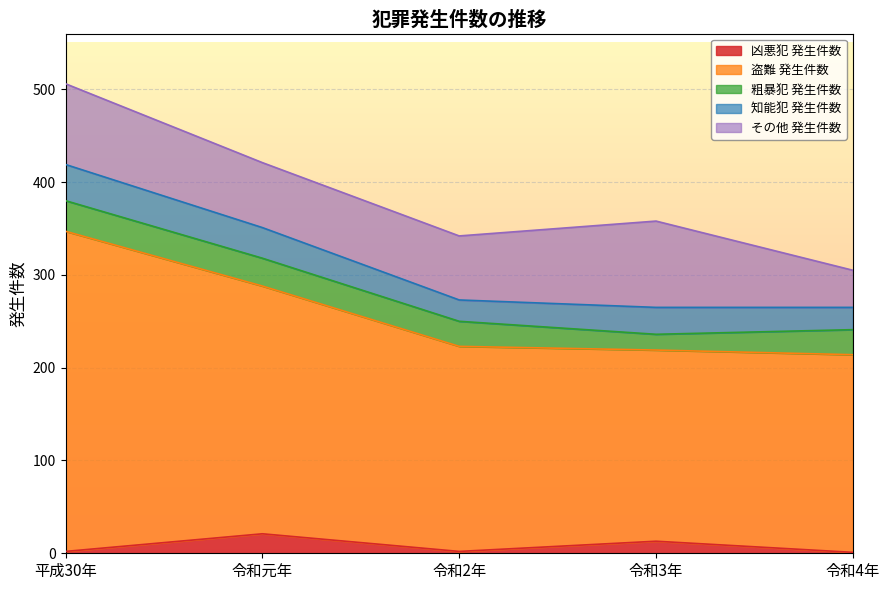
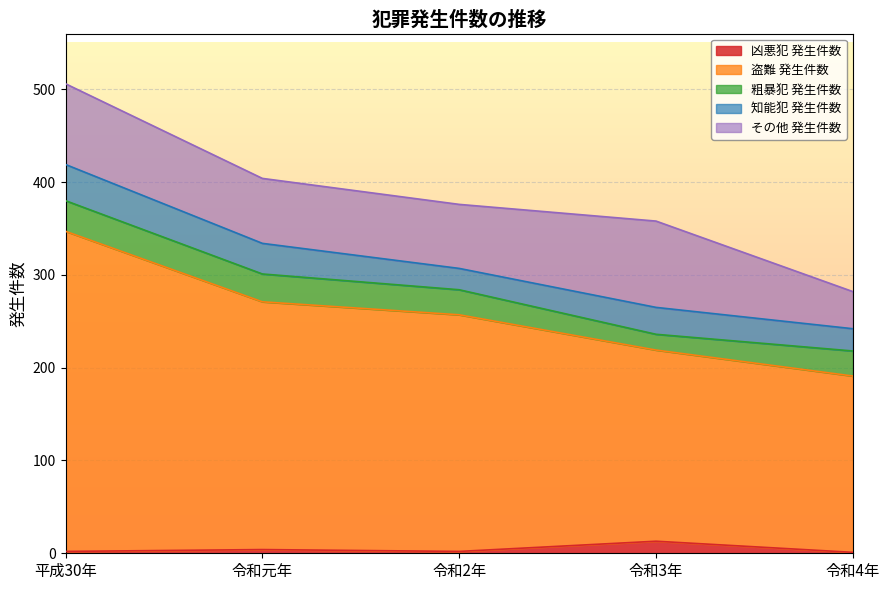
  {
    "凶悪犯 発生件数": {
      "平成30年": 0,
-     "令和元年": 20,
+     "令和元年": 0,
      "令和2年": 0,
      "令和3年": 10,
      "令和4年": 0
    },
    "盗難 発生件数": {
      "平成30年": 350,
      "令和元年": 270,
-     "令和2年": 220,
+     "令和2年": 260,
      "令和3年": 210,
-     "令和4年": 210
+     "令和4年": 190
    },
    "粗暴犯 発生件数": {
      "平成30年": 30,
      "令和元年": 30,
      "令和2年": 30,
      "令和3年": 20,
      "令和4年": 30
    },
    "知能犯 発生件数": {
      "平成30年": 40,
      "令和元年": 30,
      "令和2年": 20,
      "令和3年": 30,
      "令和4年": 20
    },
    "その他 発生件数": {
      "平成30年": 90,
      "令和元年": 70,
      "令和2年": 70,
      "令和3年": 90,
      "令和4年": 40
    }
  }
